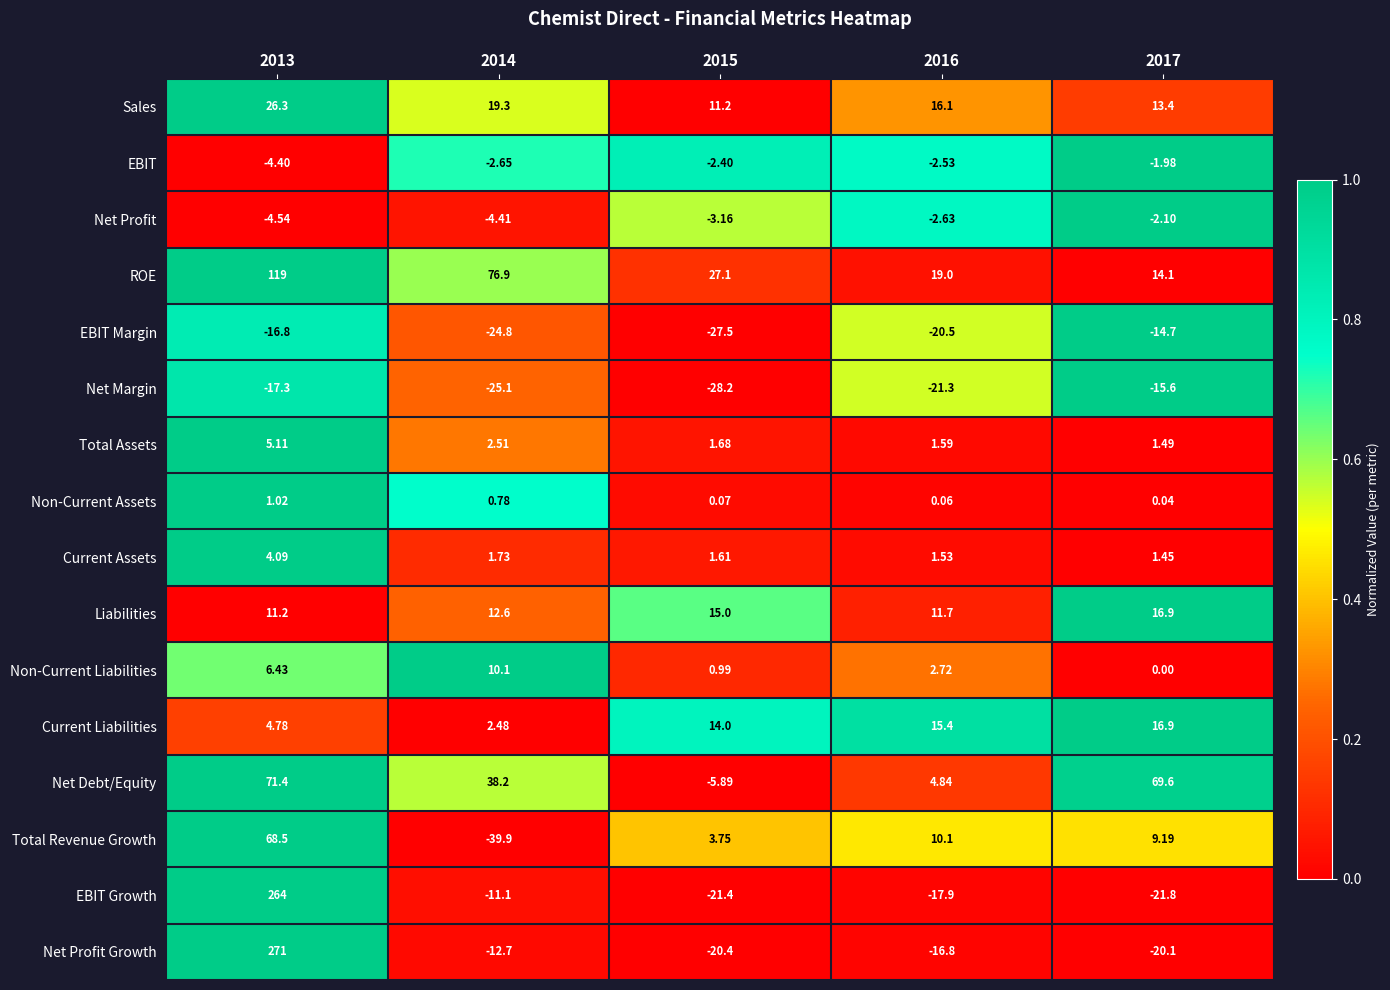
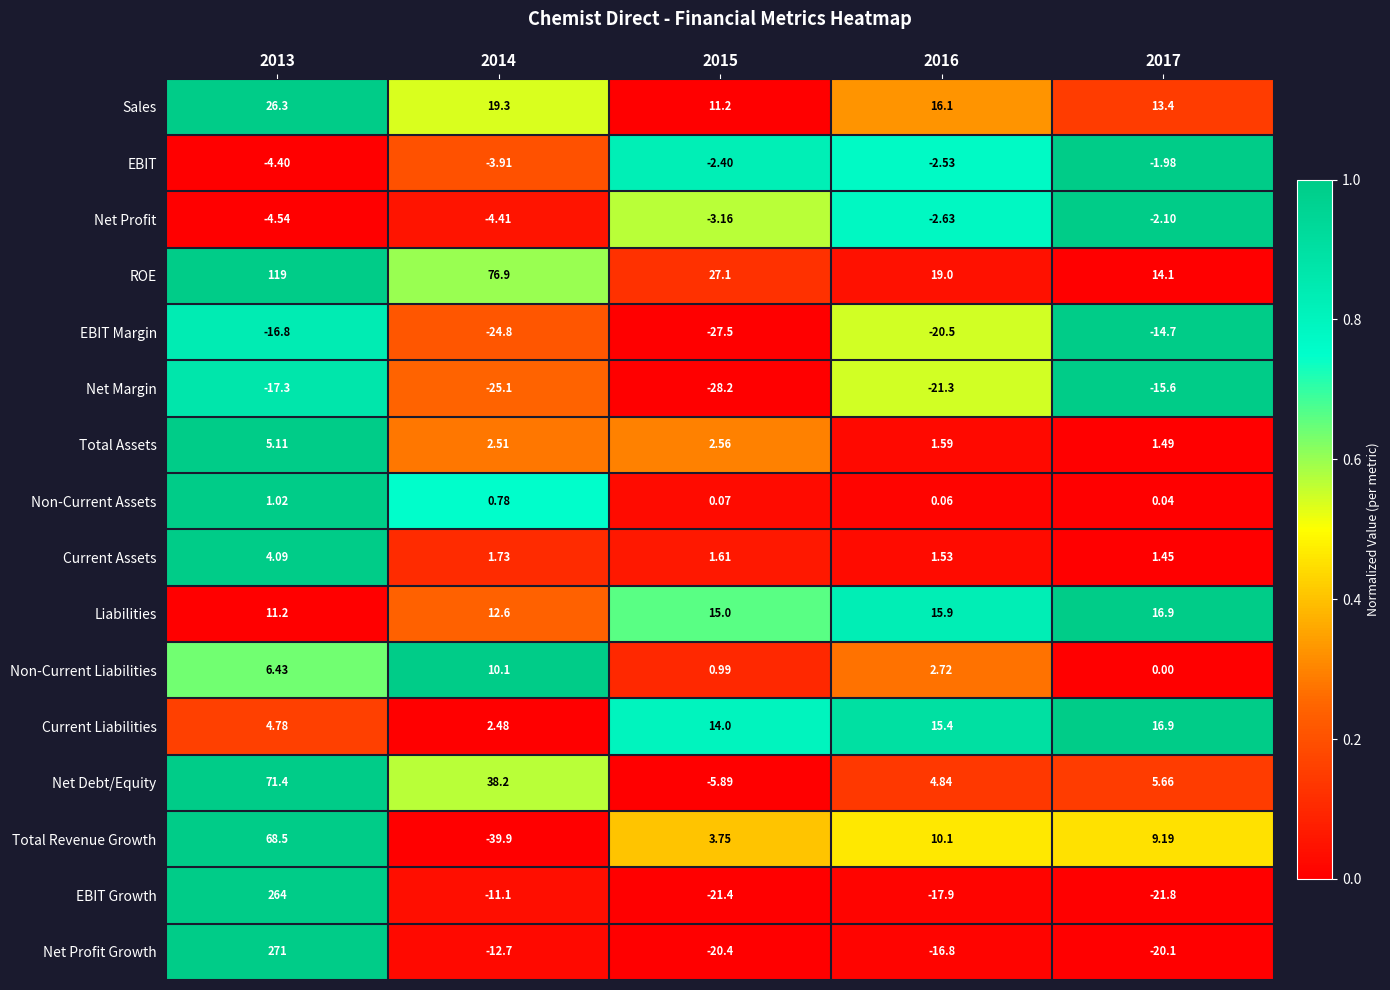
  {
    "Sales": {
      "2013": 26.3,
      "2014": 19.3,
      "2015": 11.2,
      "2016": 16.1,
      "2017": 13.4
    },
    "EBIT": {
      "2013": -4.40,
-     "2014": -2.65,
+     "2014": -3.91,
      "2015": -2.40,
      "2016": -2.53,
      "2017": -1.98
    },
    "Net Profit": {
      "2013": -4.54,
      "2014": -4.41,
      "2015": -3.16,
      "2016": -2.63,
      "2017": -2.10
    },
    "ROE": {
      "2013": 119,
      "2014": 76.9,
      "2015": 27.1,
      "2016": 19.0,
      "2017": 14.1
    },
    "EBIT Margin": {
      "2013": -16.8,
      "2014": -24.8,
      "2015": -27.5,
      "2016": -20.5,
      "2017": -14.7
    },
    "Net Margin": {
      "2013": -17.3,
      "2014": -25.1,
      "2015": -28.2,
      "2016": -21.3,
      "2017": -15.6
    },
    "Total Assets": {
      "2013": 5.11,
      "2014": 2.51,
-     "2015": 1.68,
+     "2015": 2.56,
      "2016": 1.59,
      "2017": 1.49
    },
    "Non-Current Assets": {
      "2013": 1.02,
      "2014": 0.78,
      "2015": 0.07,
      "2016": 0.06,
      "2017": 0.04
    },
    "Current Assets": {
      "2013": 4.09,
      "2014": 1.73,
      "2015": 1.61,
      "2016": 1.53,
      "2017": 1.45
    },
    "Liabilities": {
      "2013": 11.2,
      "2014": 12.6,
      "2015": 15.0,
-     "2016": 11.7,
+     "2016": 15.9,
      "2017": 16.9
    },
    "Non-Current Liabilities": {
      "2013": 6.43,
      "2014": 10.1,
      "2015": 0.99,
      "2016": 2.72,
      "2017": 0.00
    },
    "Current Liabilities": {
      "2013": 4.78,
      "2014": 2.48,
      "2015": 14.0,
      "2016": 15.4,
      "2017": 16.9
    },
    "Net Debt/Equity": {
      "2013": 71.4,
      "2014": 38.2,
      "2015": -5.89,
      "2016": 4.84,
-     "2017": 69.6
+     "2017": 5.66
    },
    "Total Revenue Growth": {
      "2013": 68.5,
      "2014": -39.9,
      "2015": 3.75,
      "2016": 10.1,
      "2017": 9.19
    },
    "EBIT Growth": {
      "2013": 264,
      "2014": -11.1,
      "2015": -21.4,
      "2016": -17.9,
      "2017": -21.8
    },
    "Net Profit Growth": {
      "2013": 271,
      "2014": -12.7,
      "2015": -20.4,
      "2016": -16.8,
      "2017": -20.1
    }
  }
